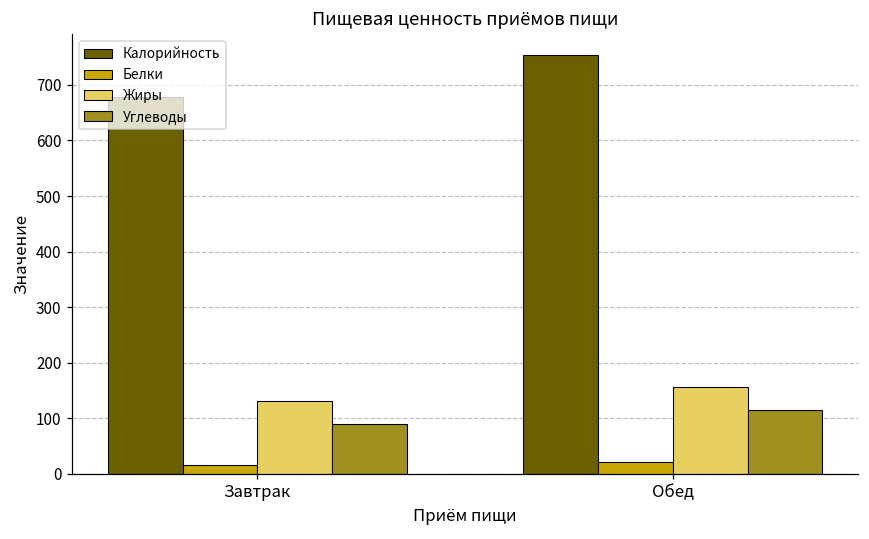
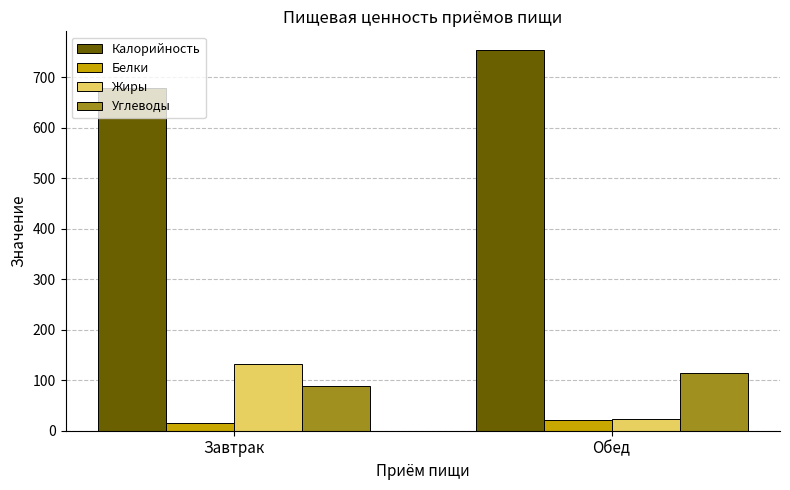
  {
    "Калорийность": {
      "Обед": 750
    },
    "Жиры": {
      "Завтрак": 130,
-     "Обед": 160
+     "Обед": 20
    }
  }
